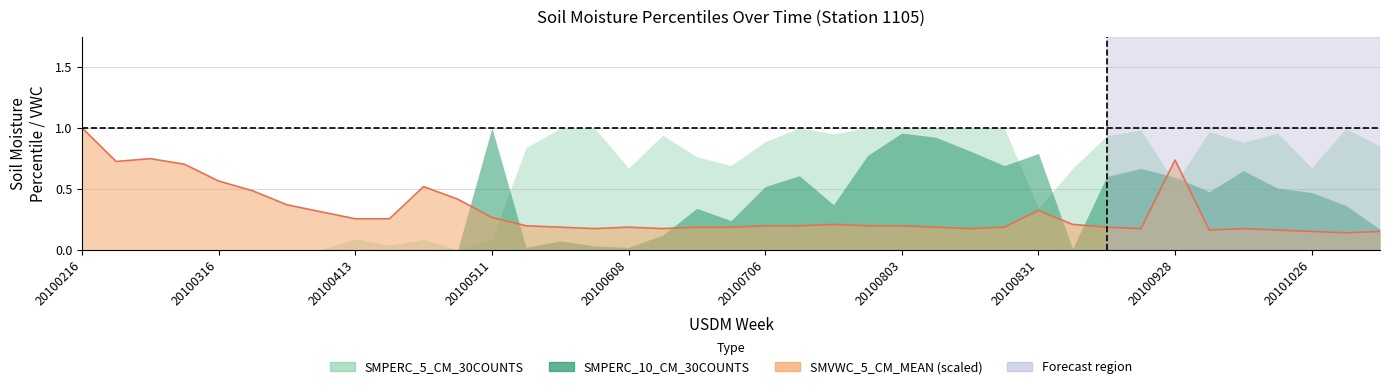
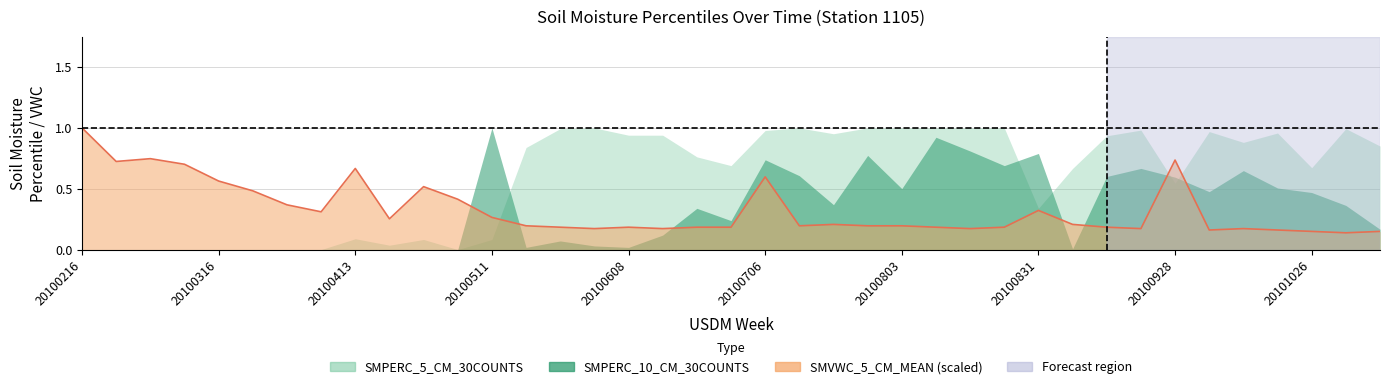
  {
    "SMPERC_5_CM_30COUNTS": {
      "20100413": 0.09,
      "20100511": 0.08,
-     "20100608": 0.67,
-     "20100706": 0.89,
+     "20100608": 0.94,
+     "20100706": 0.98,
      "20100803": 1.00,
      "20100928": 0.55,
      "20101026": 0.67
    },
    "SMPERC_10_CM_30COUNTS": {
      "20100413": 0.00,
      "20100511": 1.00,
-     "20100706": 0.52,
-     "20100803": 0.96,
+     "20100706": 0.74,
+     "20100803": 0.50,
      "20100831": 0.79,
      "20100928": 0.60,
      "20101026": 0.47
    },
    "SMVWC_5_CM_MEAN (scaled)": {
      "20100216": 1.00,
      "20100316": 0.56,
-     "20100413": 0.25,
+     "20100413": 0.67,
      "20100511": 0.26,
      "20100608": 0.18,
-     "20100706": 0.20,
+     "20100706": 0.60,
      "20100803": 0.20,
      "20100928": 0.74,
      "20101026": 0.15
    }
  }
